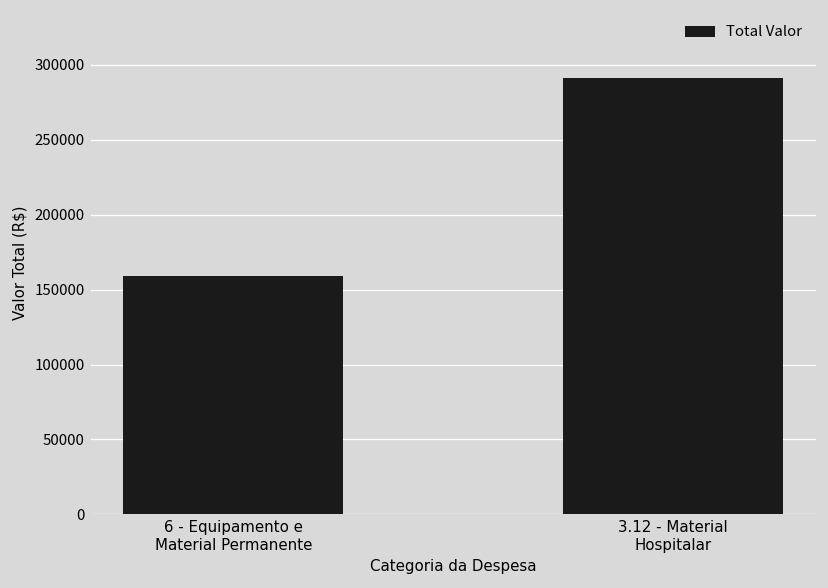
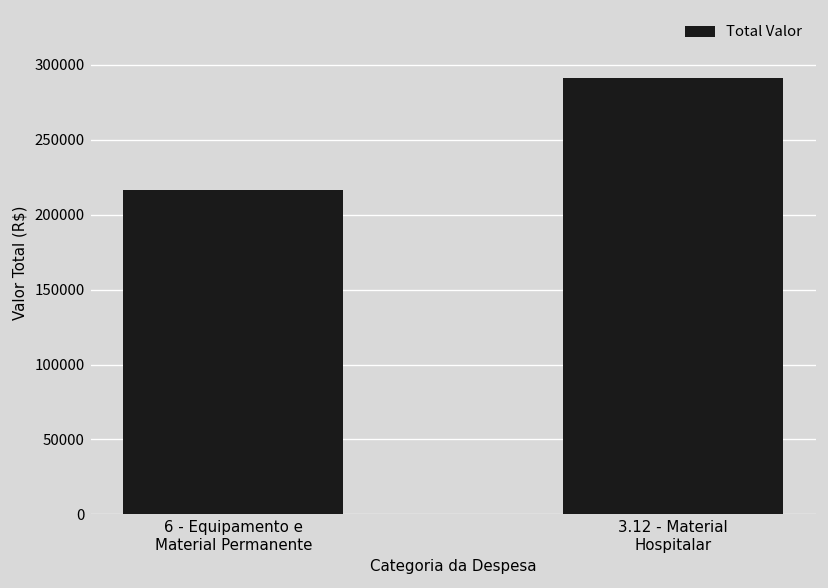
  {
-   "6 - Equipamento e Material Permanente": 159000,
+   "6 - Equipamento e Material Permanente": 217000,
    "3.12 - Material Hospitalar": 292000
  }
